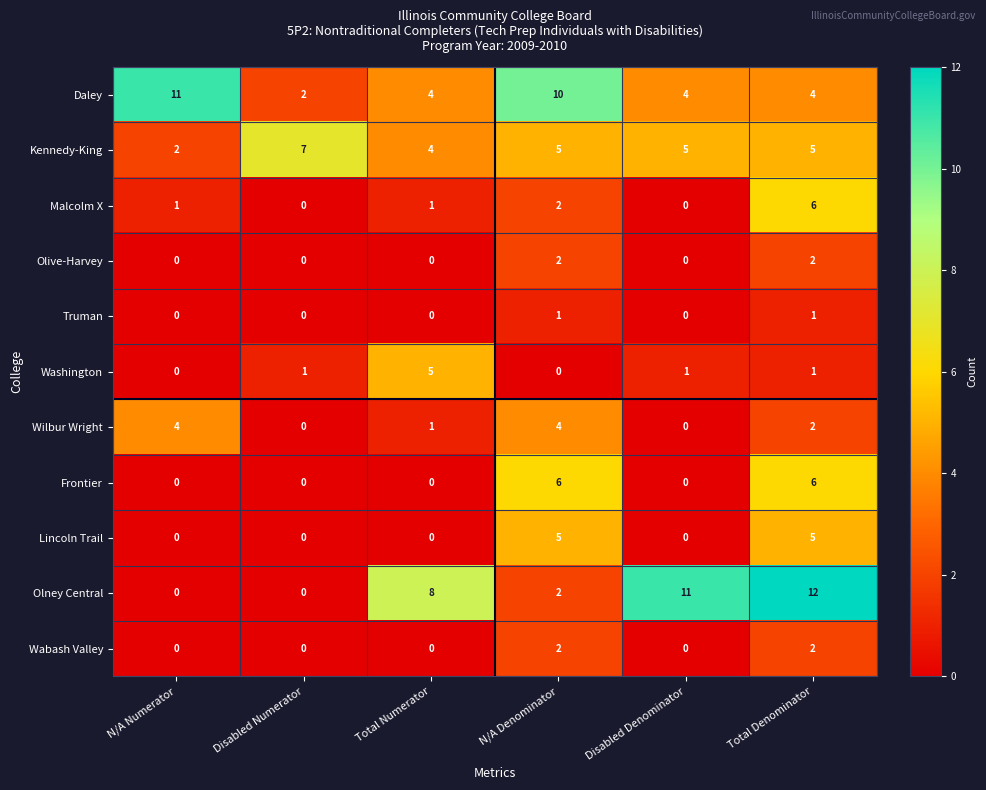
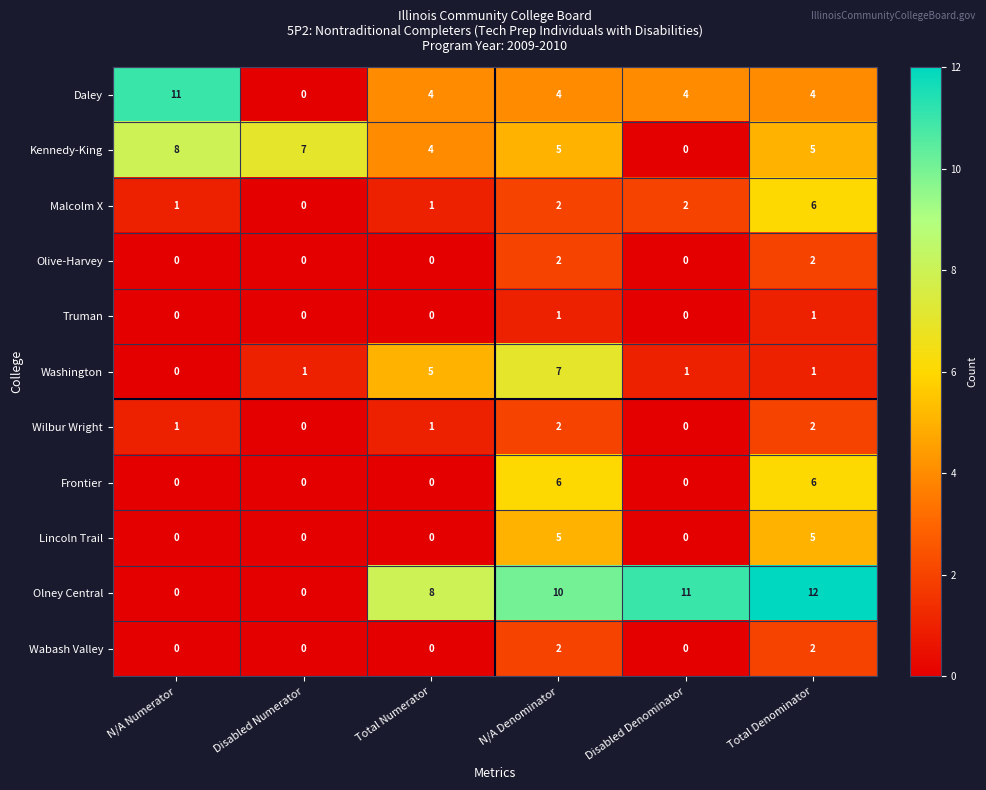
  {
    "Daley": {
      "N/A Numerator": 11,
-     "Disabled Numerator": 2,
+     "Disabled Numerator": 0,
      "Total Numerator": 4,
-     "N/A Denominator": 10,
+     "N/A Denominator": 4,
      "Disabled Denominator": 4,
      "Total Denominator": 4
    },
    "Kennedy-King": {
-     "N/A Numerator": 2,
+     "N/A Numerator": 8,
      "Disabled Numerator": 7,
      "Total Numerator": 4,
      "N/A Denominator": 5,
-     "Disabled Denominator": 5,
+     "Disabled Denominator": 0,
      "Total Denominator": 5
    },
    "Malcolm X": {
      "N/A Numerator": 1,
      "Disabled Numerator": 0,
      "Total Numerator": 1,
      "N/A Denominator": 2,
-     "Disabled Denominator": 0,
+     "Disabled Denominator": 2,
      "Total Denominator": 6
    },
    "Olive-Harvey": {
      "N/A Numerator": 0,
      "Disabled Numerator": 0,
      "Total Numerator": 0,
      "N/A Denominator": 2,
      "Disabled Denominator": 0,
      "Total Denominator": 2
    },
    "Truman": {
      "N/A Numerator": 0,
      "Disabled Numerator": 0,
      "Total Numerator": 0,
      "N/A Denominator": 1,
      "Disabled Denominator": 0,
      "Total Denominator": 1
    },
    "Washington": {
      "N/A Numerator": 0,
      "Disabled Numerator": 1,
      "Total Numerator": 5,
-     "N/A Denominator": 0,
+     "N/A Denominator": 7,
      "Disabled Denominator": 1,
      "Total Denominator": 1
    },
    "Wilbur Wright": {
-     "N/A Numerator": 4,
+     "N/A Numerator": 1,
      "Disabled Numerator": 0,
      "Total Numerator": 1,
-     "N/A Denominator": 4,
+     "N/A Denominator": 2,
      "Disabled Denominator": 0,
      "Total Denominator": 2
    },
    "Frontier": {
      "N/A Numerator": 0,
      "Disabled Numerator": 0,
      "Total Numerator": 0,
      "N/A Denominator": 6,
      "Disabled Denominator": 0,
      "Total Denominator": 6
    },
    "Lincoln Trail": {
      "N/A Numerator": 0,
      "Disabled Numerator": 0,
      "Total Numerator": 0,
      "N/A Denominator": 5,
      "Disabled Denominator": 0,
      "Total Denominator": 5
    },
    "Olney Central": {
      "N/A Numerator": 0,
      "Disabled Numerator": 0,
      "Total Numerator": 8,
-     "N/A Denominator": 2,
+     "N/A Denominator": 10,
      "Disabled Denominator": 11,
      "Total Denominator": 12
    },
    "Wabash Valley": {
      "N/A Numerator": 0,
      "Disabled Numerator": 0,
      "Total Numerator": 0,
      "N/A Denominator": 2,
      "Disabled Denominator": 0,
      "Total Denominator": 2
    }
  }
